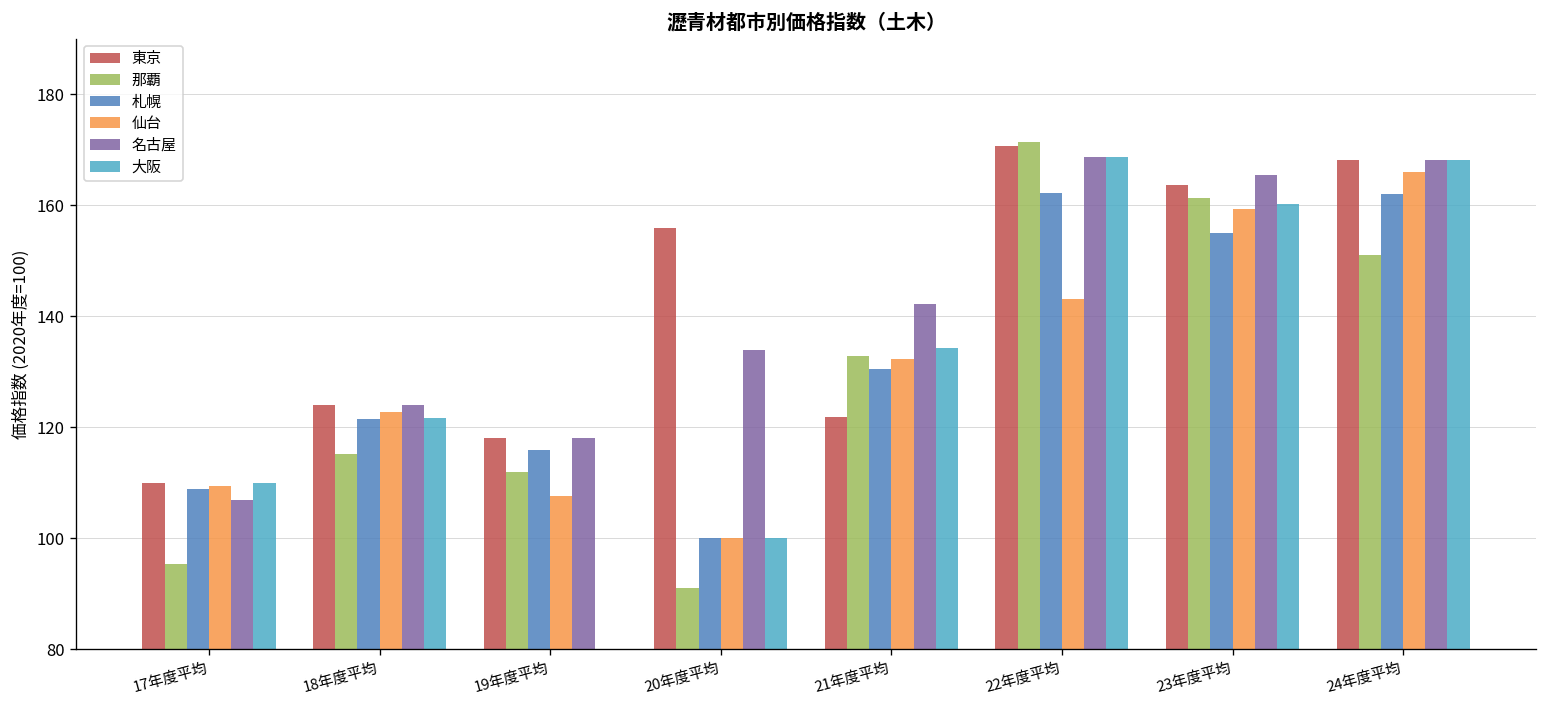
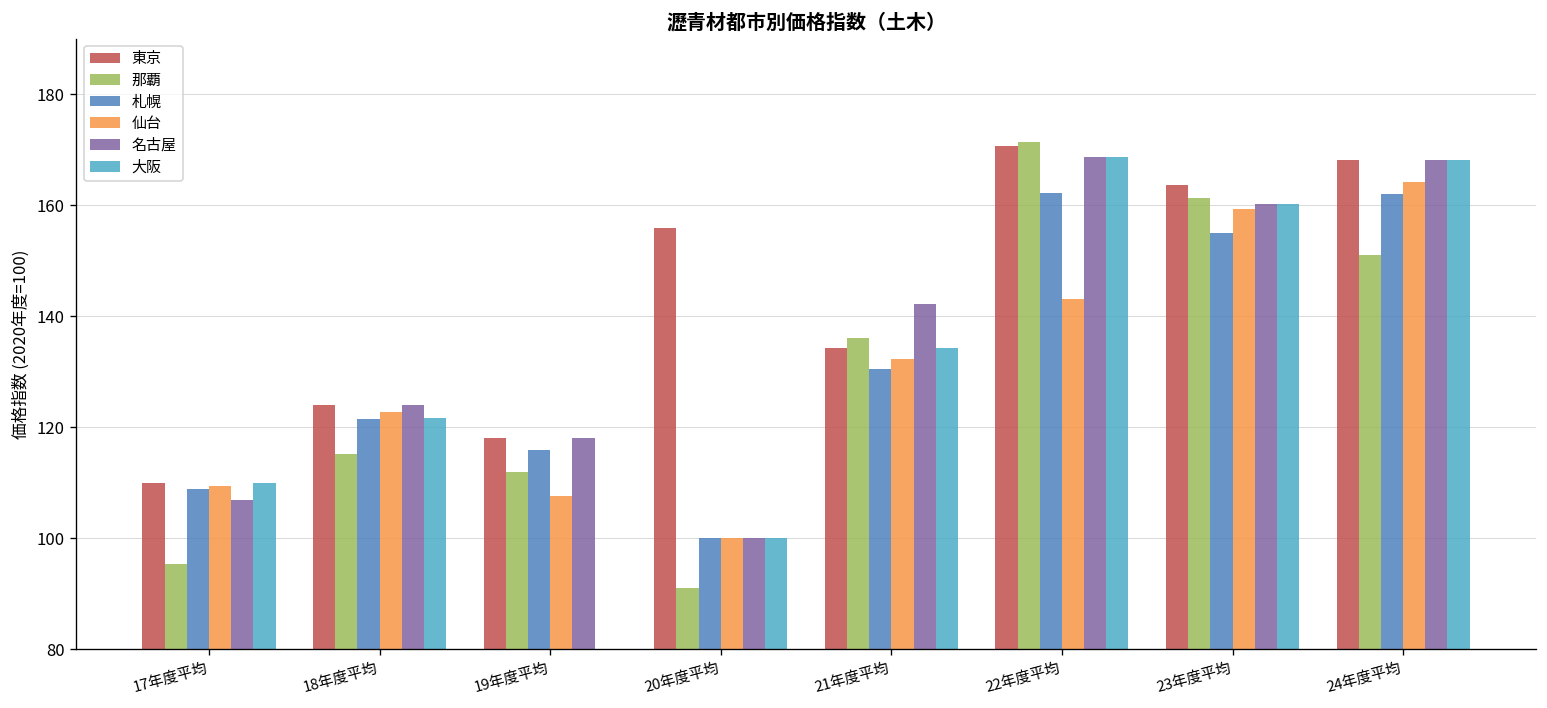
  {
    "東京": {
      "17年度平均": 110,
      "18年度平均": 124,
      "19年度平均": 118,
      "20年度平均": 156,
-     "21年度平均": 122,
+     "21年度平均": 134,
      "22年度平均": 171,
      "23年度平均": 164,
      "24年度平均": 168
    },
    "那覇": {
      "17年度平均": 95,
      "18年度平均": 115,
      "19年度平均": 112,
      "20年度平均": 91,
-     "21年度平均": 133,
+     "21年度平均": 136,
      "22年度平均": 171,
      "23年度平均": 161,
      "24年度平均": 151
    },
    "仙台": {
      "17年度平均": 109,
      "18年度平均": 123,
      "19年度平均": 108,
      "20年度平均": 100,
      "21年度平均": 132,
      "22年度平均": 143,
      "23年度平均": 159,
-     "24年度平均": 166
+     "24年度平均": 164
    },
    "名古屋": {
      "17年度平均": 107,
      "18年度平均": 124,
      "19年度平均": 118,
-     "20年度平均": 134,
+     "20年度平均": 100,
      "21年度平均": 142,
      "22年度平均": 169,
-     "23年度平均": 165,
+     "23年度平均": 160,
      "24年度平均": 168
    }
  }
